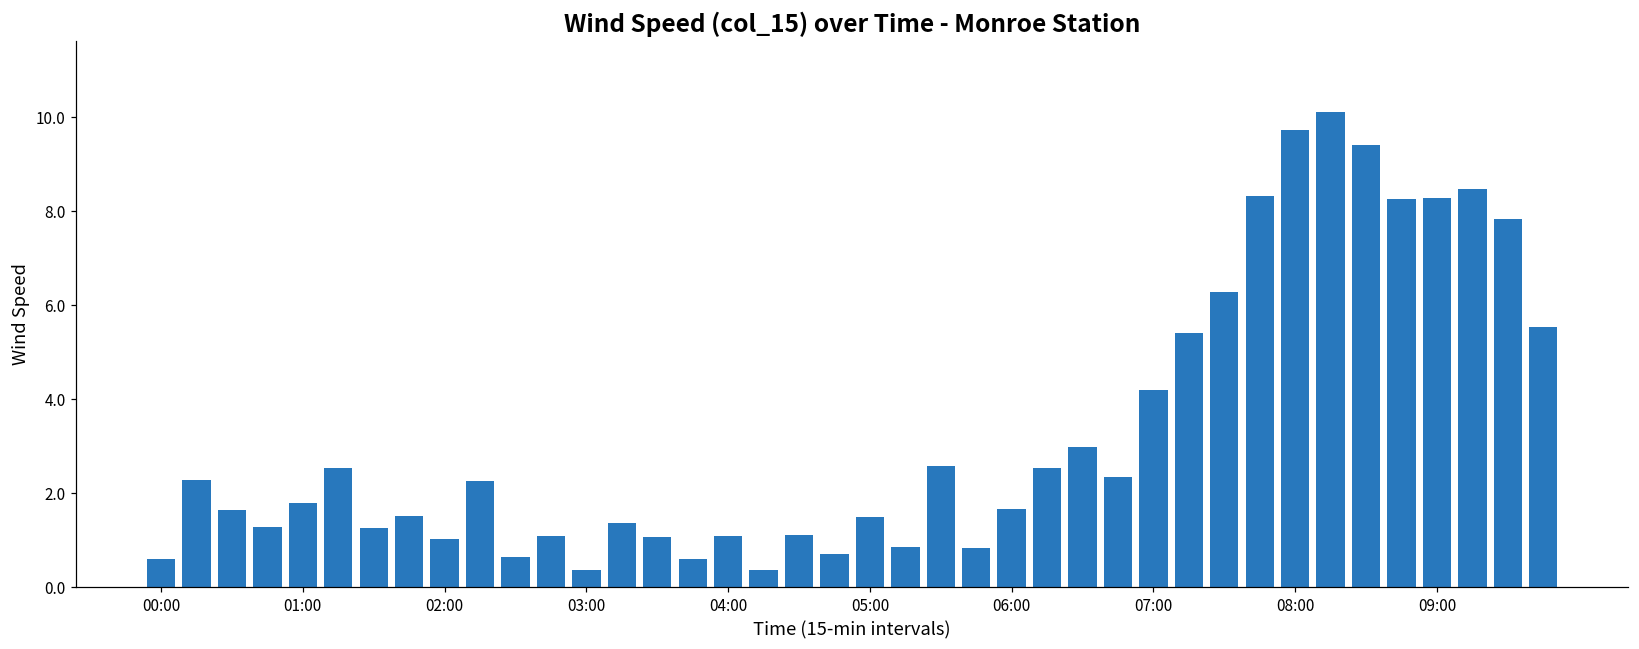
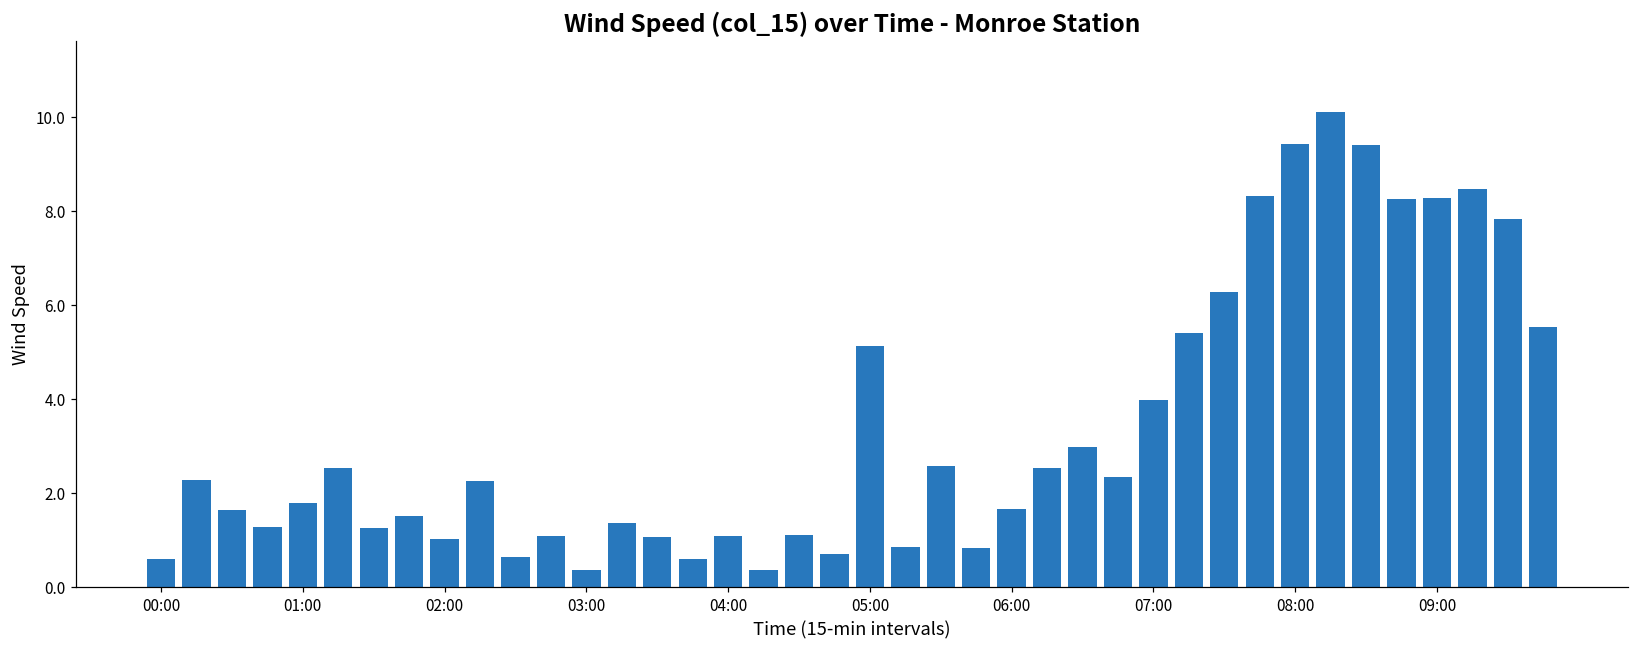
  {
    "00:00": 0.6,
    "01:00": 1.8,
    "02:00": 1.0,
    "03:00": 0.4,
    "04:00": 1.1,
-   "05:00": 1.5,
+   "05:00": 5.1,
    "06:00": 1.7,
-   "07:00": 4.2,
-   "08:00": 9.7,
+   "07:00": 4.0,
+   "08:00": 9.4,
    "09:00": 8.3
  }
